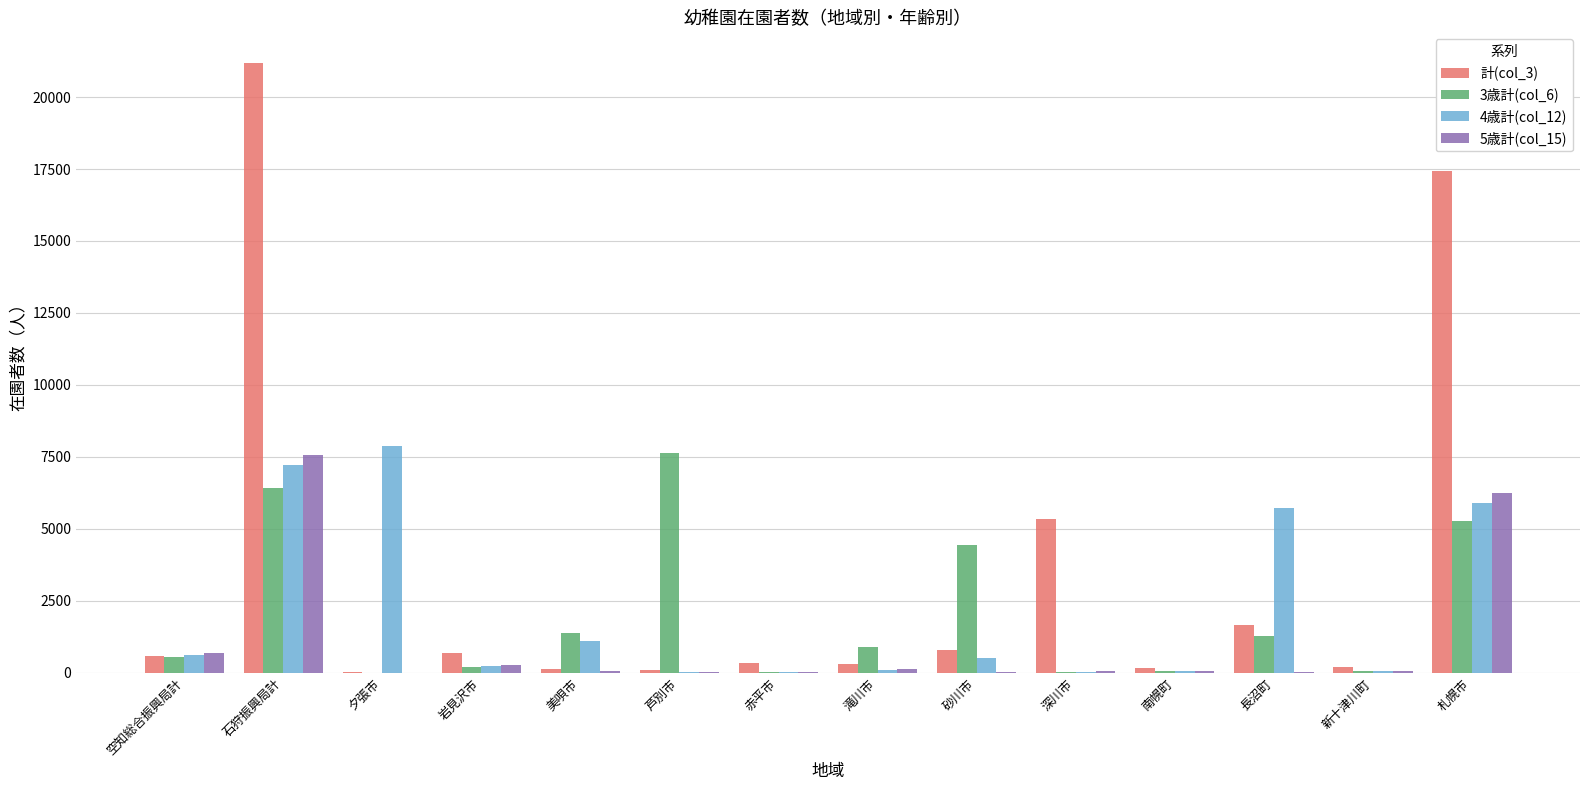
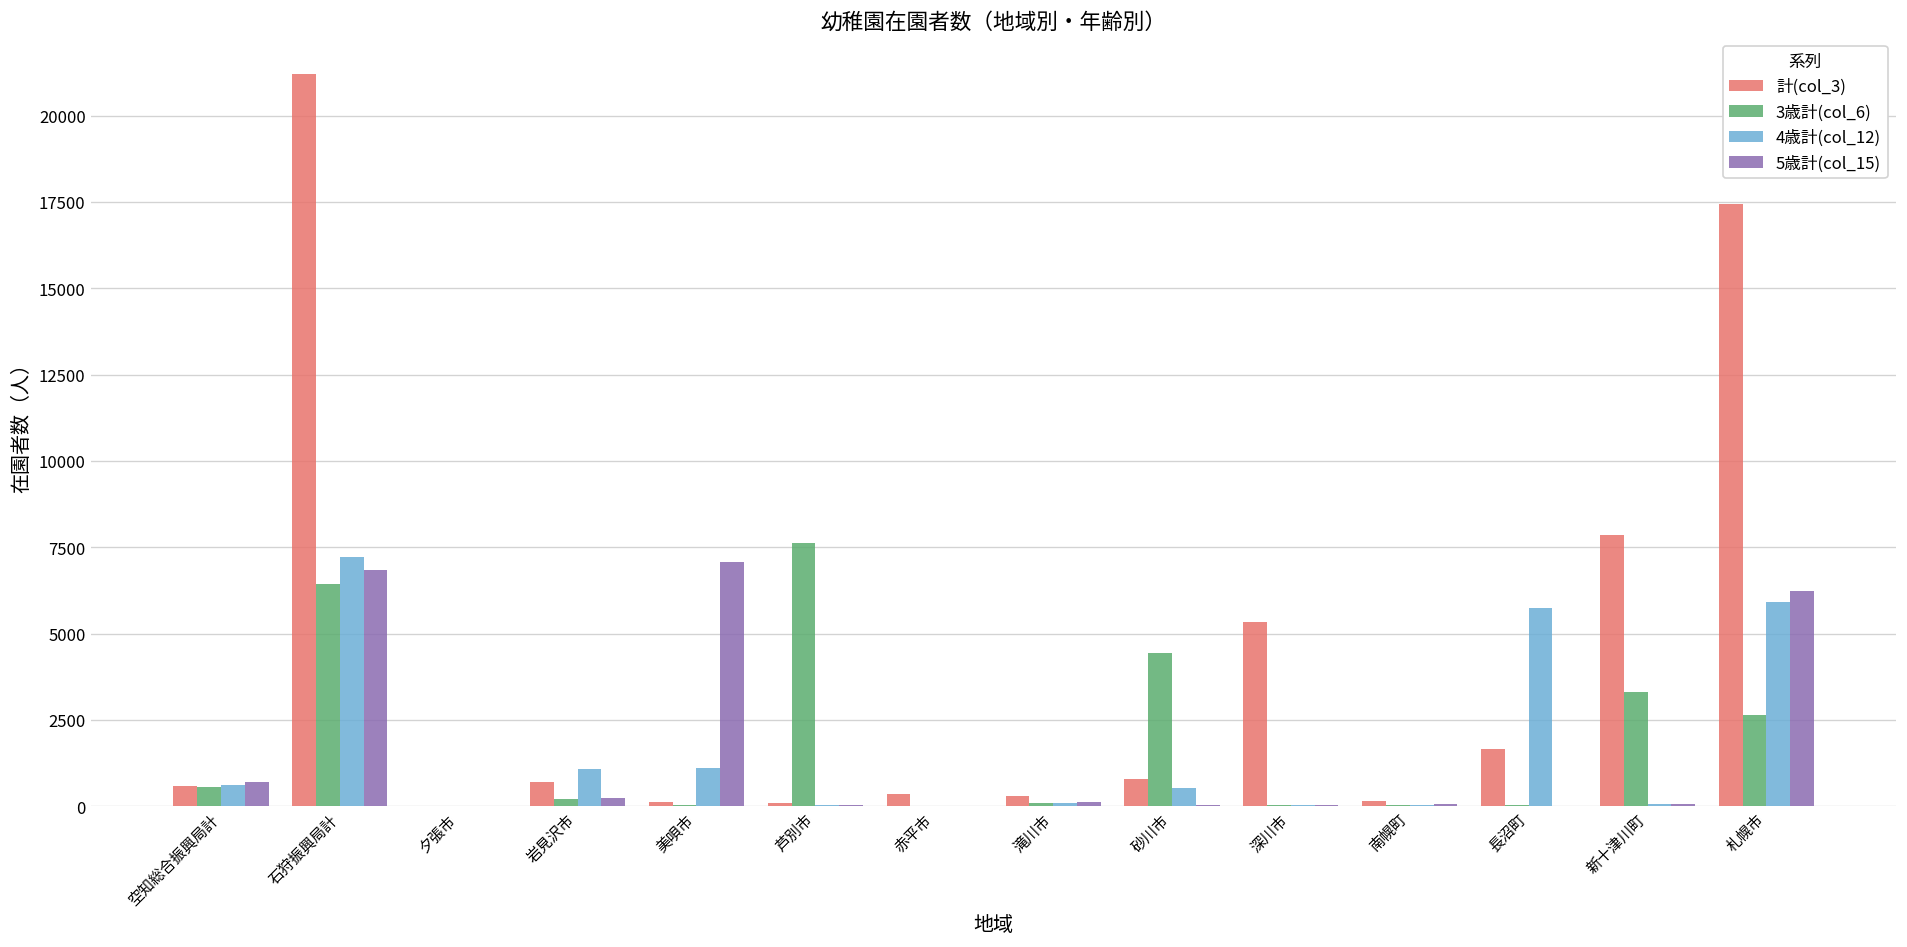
  {
    "計(col_3)": {
      "空知総合振興局計": 600,
      "石狩振興局計": 21200,
      "岩見沢市": 700,
      "美唄市": 100,
      "芦別市": 100,
      "赤平市": 300,
      "滝川市": 300,
      "砂川市": 800,
      "深川市": 5300,
      "南幌町": 100,
      "長沼町": 1700,
-     "新十津川町": 200,
+     "新十津川町": 7900,
      "札幌市": 17400
    },
    "3歳計(col_6)": {
      "空知総合振興局計": 600,
      "石狩振興局計": 6400,
      "岩見沢市": 200,
-     "美唄市": 1400,
+     "美唄市": 0,
      "芦別市": 7600,
-     "滝川市": 900,
+     "滝川市": 100,
      "砂川市": 4400,
-     "長沼町": 1300,
-     "新十津川町": 0,
-     "札幌市": 5300
+     "長沼町": 0,
+     "新十津川町": 3300,
+     "札幌市": 2600
    },
    "4歳計(col_12)": {
      "空知総合振興局計": 600,
      "石狩振興局計": 7200,
-     "夕張市": 7900,
-     "岩見沢市": 200,
+     "夕張市": 0,
+     "岩見沢市": 1100,
      "美唄市": 1100,
      "滝川市": 100,
      "砂川市": 500,
      "長沼町": 5700,
      "札幌市": 5900
    },
    "5歳計(col_15)": {
      "空知総合振興局計": 700,
-     "石狩振興局計": 7600,
+     "石狩振興局計": 6800,
      "岩見沢市": 300,
-     "美唄市": 0,
+     "美唄市": 7100,
      "滝川市": 100,
      "札幌市": 6200
    }
  }
